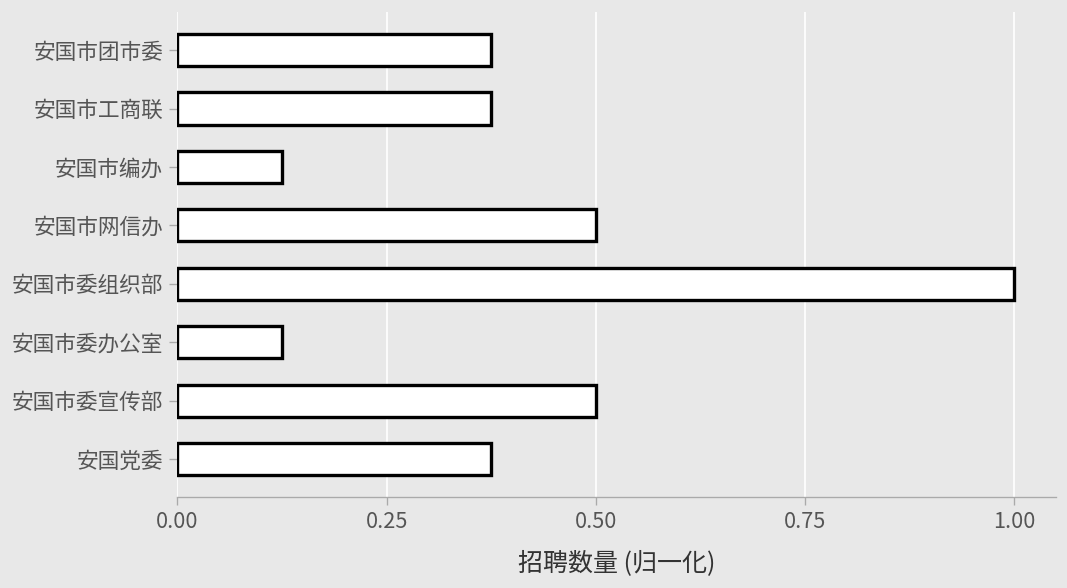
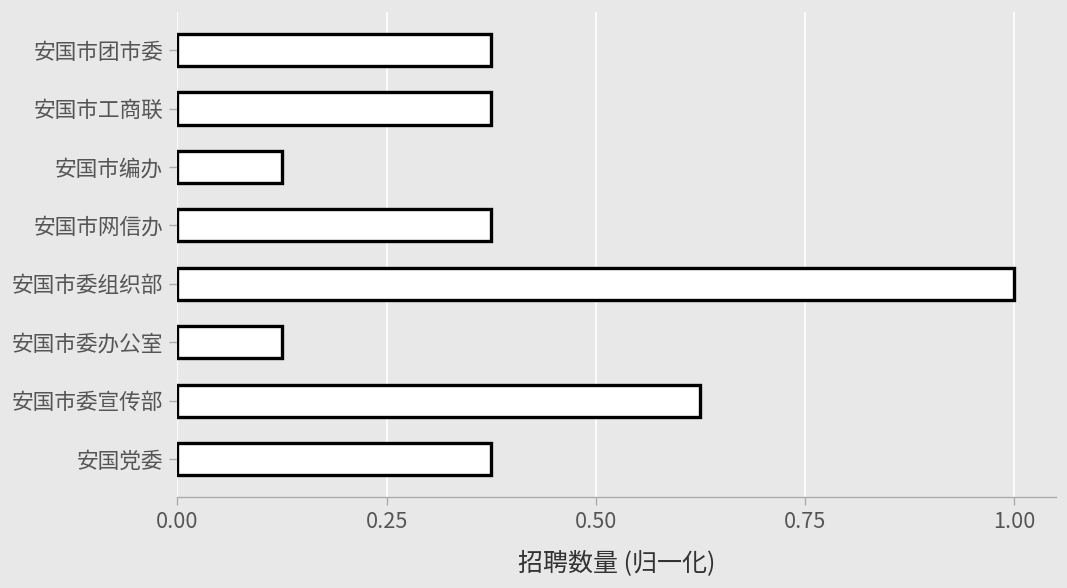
  {
    "安国市团市委": 0.38,
    "安国市工商联": 0.38,
    "安国市编办": 0.13,
-   "安国市网信办": 0.50,
+   "安国市网信办": 0.38,
    "安国市委组织部": 1.00,
    "安国市委办公室": 0.13,
-   "安国市委宣传部": 0.50,
+   "安国市委宣传部": 0.63,
    "安国党委": 0.38
  }
